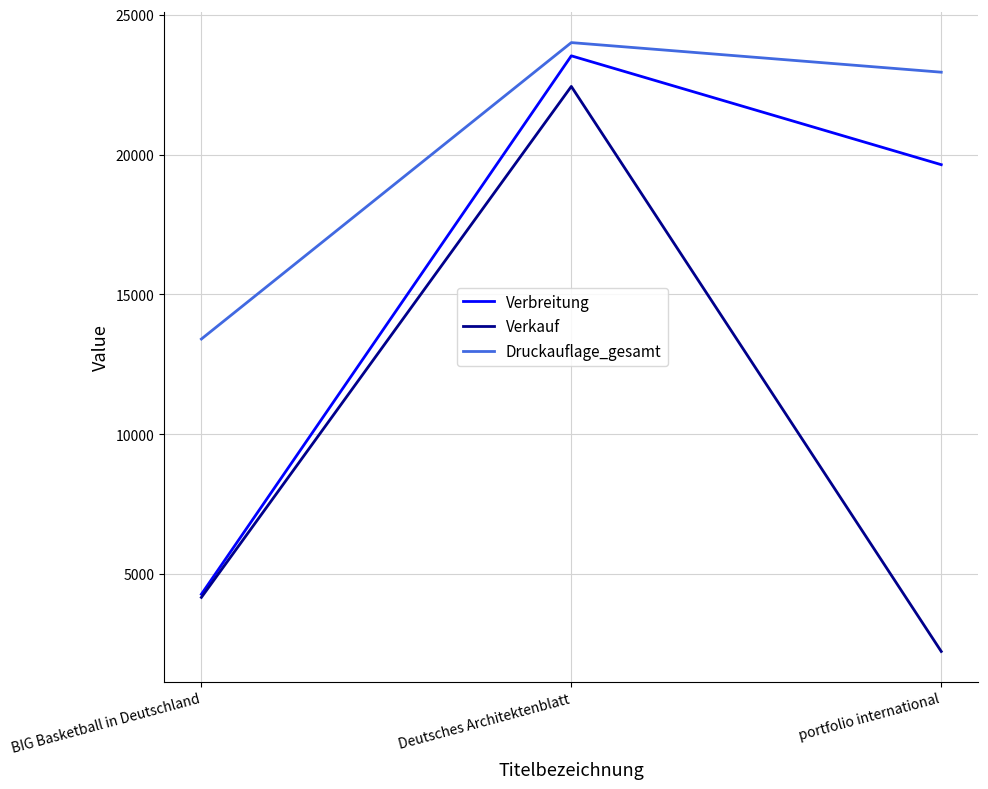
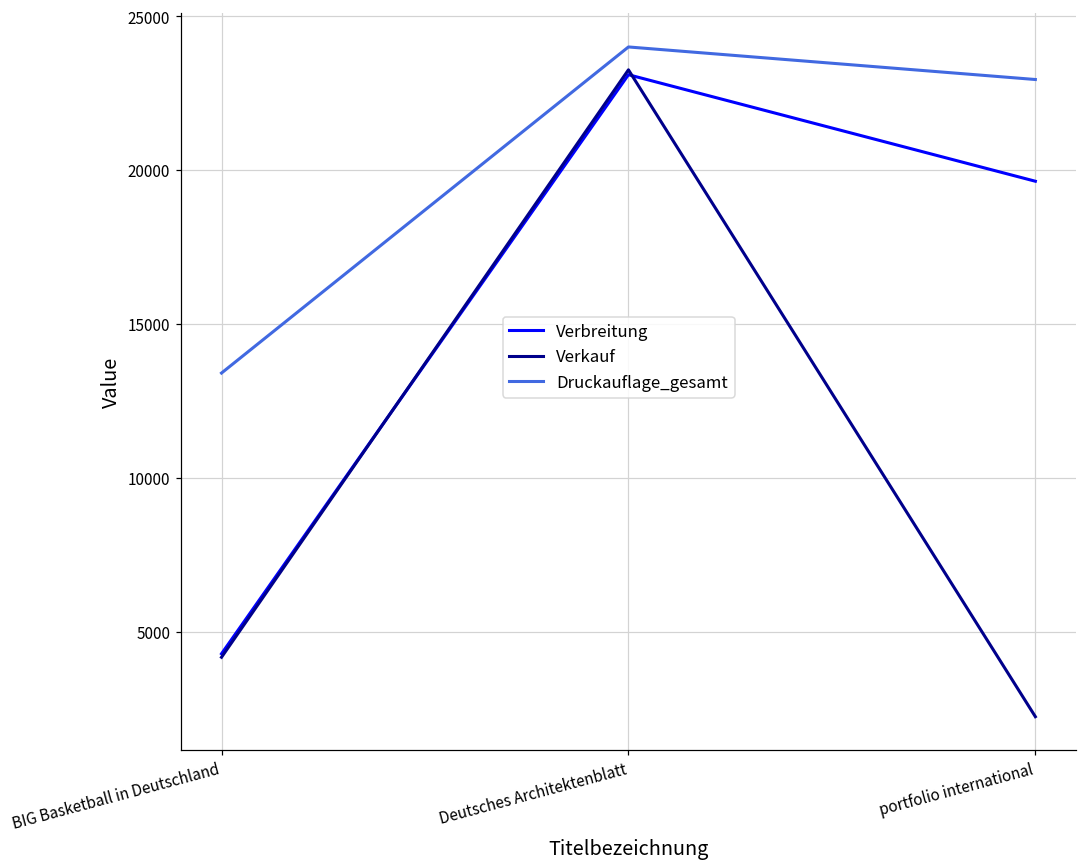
  {
    "Verbreitung": {
      "BIG Basketball in Deutschland": 4300,
-     "Deutsches Architektenblatt": 23500,
+     "Deutsches Architektenblatt": 23100,
      "portfolio international": 19600
    },
    "Verkauf": {
      "BIG Basketball in Deutschland": 4200,
-     "Deutsches Architektenblatt": 22400,
+     "Deutsches Architektenblatt": 23300,
      "portfolio international": 2200
    },
    "Druckauflage_gesamt": {
      "BIG Basketball in Deutschland": 13400,
      "Deutsches Architektenblatt": 24000,
      "portfolio international": 22900
    }
  }
